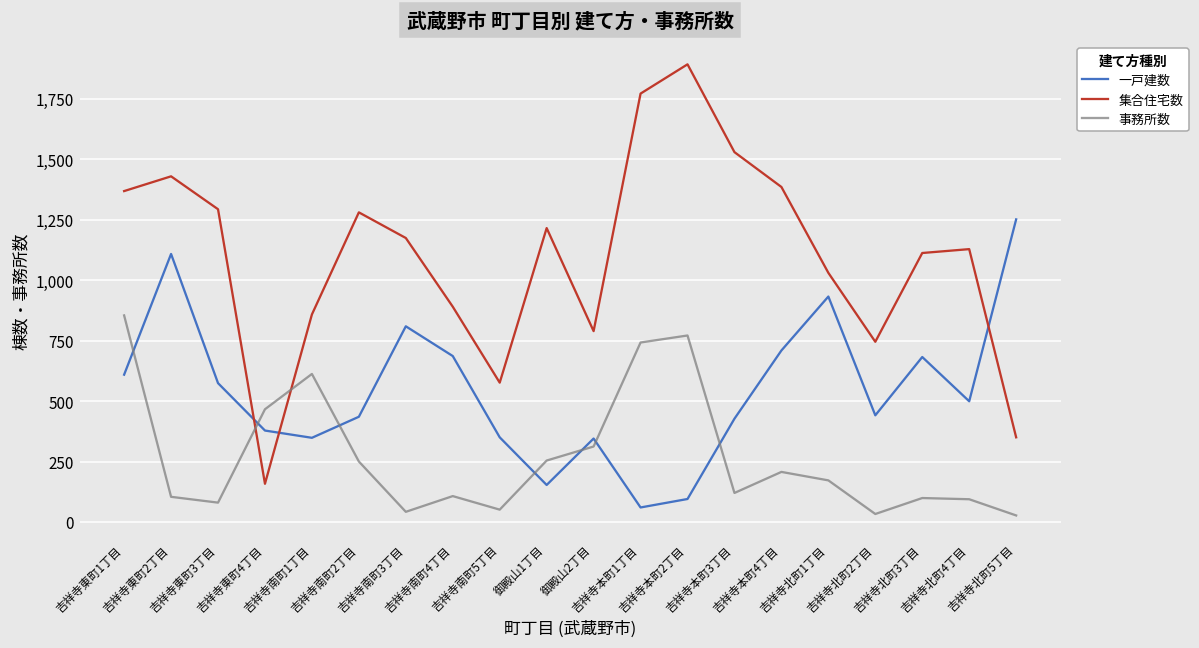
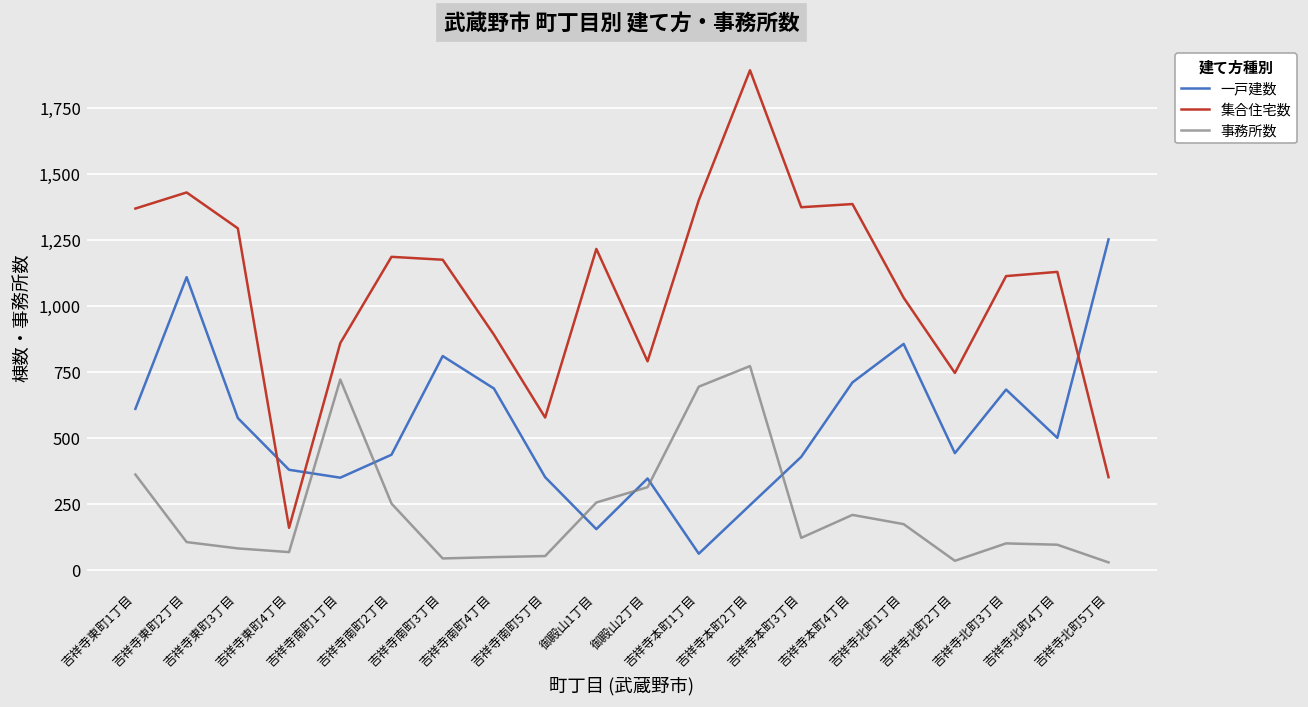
  {
    "一戸建数": {
      "吉祥寺東町1丁目": "610",
      "吉祥寺東町2丁目": "1,110",
      "吉祥寺東町3丁目": "570",
      "吉祥寺東町4丁目": "380",
      "吉祥寺南町1丁目": "350",
      "吉祥寺南町2丁目": "440",
      "吉祥寺南町3丁目": "810",
      "吉祥寺南町4丁目": "690",
      "吉祥寺南町5丁目": "350",
      "御殿山1丁目": "150",
      "御殿山2丁目": "350",
      "吉祥寺本町1丁目": "60",
-     "吉祥寺本町2丁目": "100",
+     "吉祥寺本町2丁目": "240",
      "吉祥寺本町3丁目": "430",
      "吉祥寺本町4丁目": "710",
-     "吉祥寺北町1丁目": "930",
+     "吉祥寺北町1丁目": "860",
      "吉祥寺北町2丁目": "440",
      "吉祥寺北町3丁目": "680",
      "吉祥寺北町4丁目": "500",
      "吉祥寺北町5丁目": "1,250"
    },
    "集合住宅数": {
      "吉祥寺東町1丁目": "1,370",
      "吉祥寺東町2丁目": "1,430",
      "吉祥寺東町3丁目": "1,290",
      "吉祥寺東町4丁目": "160",
      "吉祥寺南町1丁目": "860",
-     "吉祥寺南町2丁目": "1,280",
+     "吉祥寺南町2丁目": "1,190",
      "吉祥寺南町3丁目": "1,170",
      "吉祥寺南町4丁目": "890",
      "吉祥寺南町5丁目": "580",
      "御殿山1丁目": "1,220",
      "御殿山2丁目": "790",
-     "吉祥寺本町1丁目": "1,770",
+     "吉祥寺本町1丁目": "1,400",
      "吉祥寺本町2丁目": "1,890",
-     "吉祥寺本町3丁目": "1,530",
+     "吉祥寺本町3丁目": "1,370",
      "吉祥寺本町4丁目": "1,390",
      "吉祥寺北町1丁目": "1,030",
      "吉祥寺北町2丁目": "750",
      "吉祥寺北町3丁目": "1,110",
      "吉祥寺北町4丁目": "1,130",
      "吉祥寺北町5丁目": "350"
    },
    "事務所数": {
-     "吉祥寺東町1丁目": "850",
+     "吉祥寺東町1丁目": "360",
      "吉祥寺東町2丁目": "100",
      "吉祥寺東町3丁目": "80",
-     "吉祥寺東町4丁目": "470",
-     "吉祥寺南町1丁目": "610",
+     "吉祥寺東町4丁目": "70",
+     "吉祥寺南町1丁目": "720",
      "吉祥寺南町2丁目": "250",
      "吉祥寺南町3丁目": "40",
-     "吉祥寺南町4丁目": "110",
+     "吉祥寺南町4丁目": "50",
      "吉祥寺南町5丁目": "50",
      "御殿山1丁目": "250",
      "御殿山2丁目": "310",
-     "吉祥寺本町1丁目": "740",
+     "吉祥寺本町1丁目": "690",
      "吉祥寺本町2丁目": "770",
      "吉祥寺本町3丁目": "120",
      "吉祥寺本町4丁目": "210",
      "吉祥寺北町1丁目": "170",
      "吉祥寺北町2丁目": "30",
      "吉祥寺北町3丁目": "100",
      "吉祥寺北町4丁目": "90",
      "吉祥寺北町5丁目": "30"
    }
  }
